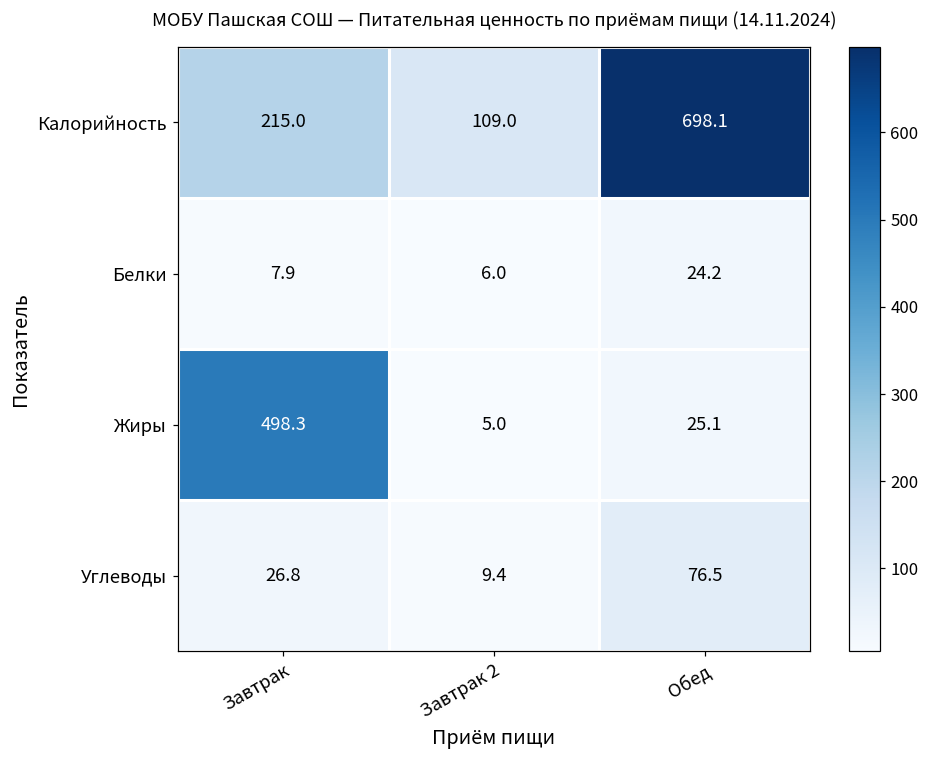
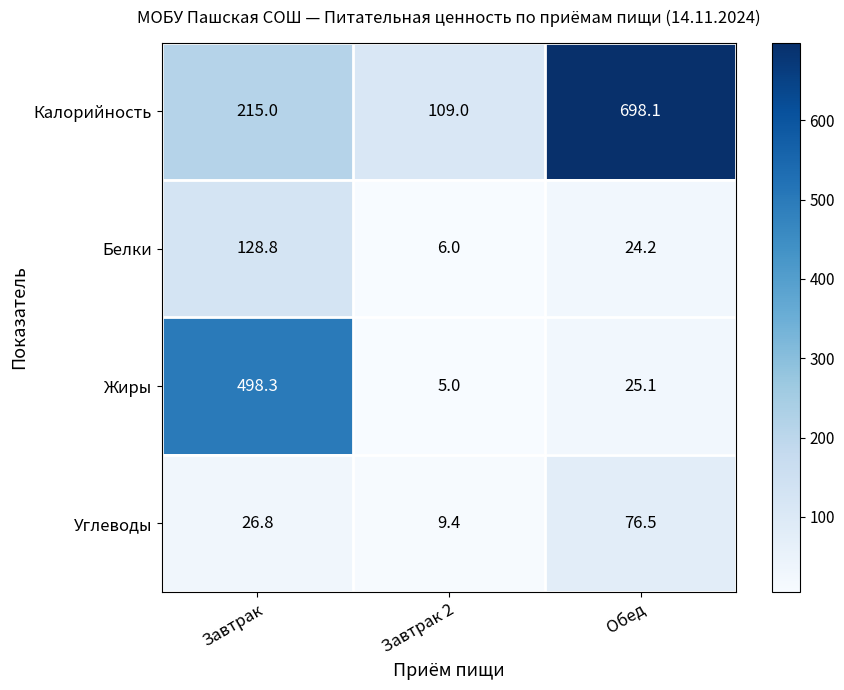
  {
    "Калорийность": {
      "Завтрак": 215.0,
      "Завтрак 2": 109.0,
      "Обед": 698.1
    },
    "Белки": {
-     "Завтрак": 7.9,
+     "Завтрак": 128.8,
      "Завтрак 2": 6.0,
      "Обед": 24.2
    },
    "Жиры": {
      "Завтрак": 498.3,
      "Завтрак 2": 5.0,
      "Обед": 25.1
    },
    "Углеводы": {
      "Завтрак": 26.8,
      "Завтрак 2": 9.4,
      "Обед": 76.5
    }
  }
